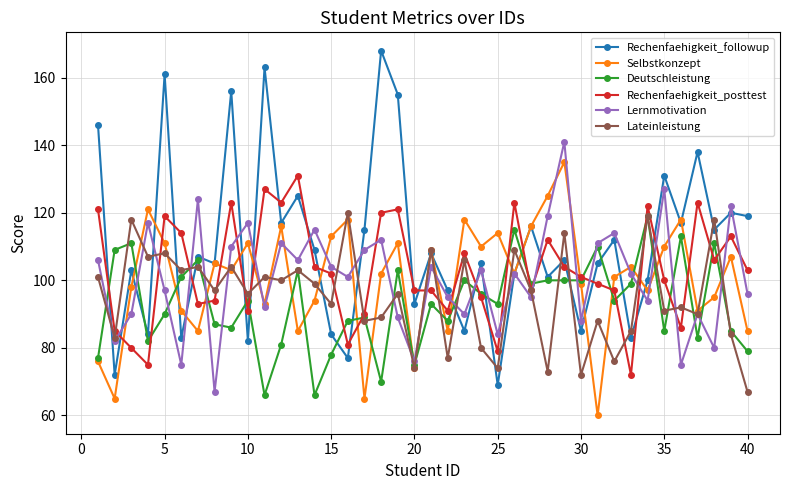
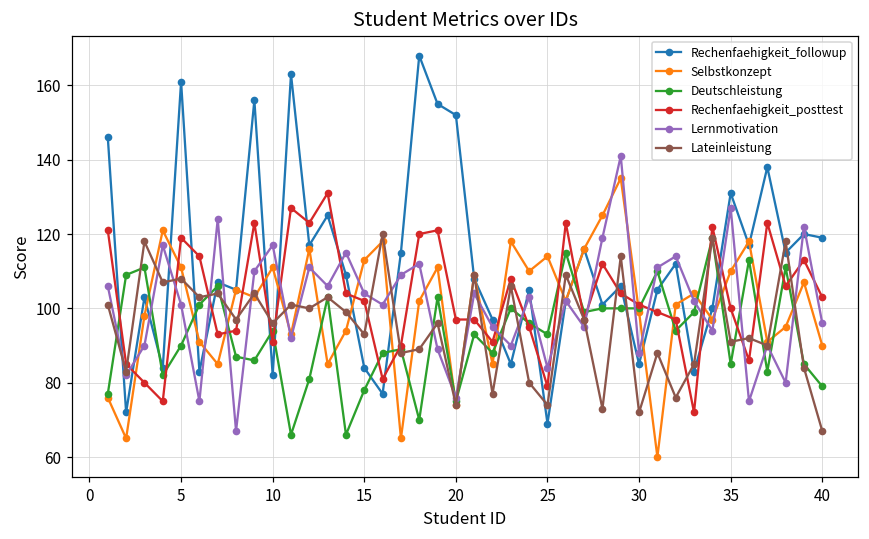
  {
    "Rechenfaehigkeit_followup": {
      "5": 161,
      "10": 82,
      "15": 84,
-     "20": 93,
+     "20": 152,
      "25": 69,
      "30": 85,
      "35": 131,
      "40": 119
    },
    "Selbstkonzept": {
      "5": 111,
      "10": 111,
      "15": 113,
      "25": 114,
      "30": 99,
      "35": 110,
-     "40": 85
+     "40": 90
    },
    "Deutschleistung": {
      "5": 90,
      "10": 94,
      "15": 78,
      "20": 75,
      "25": 93,
      "30": 100,
      "35": 85,
      "40": 79
    },
    "Rechenfaehigkeit_posttest": {
      "5": 119,
      "10": 91,
      "15": 102,
      "20": 97,
      "25": 79,
      "30": 101,
      "35": 100,
      "40": 103
    },
    "Lernmotivation": {
-     "5": 97,
+     "5": 101,
      "10": 117,
      "15": 104,
      "20": 76,
      "25": 84,
      "30": 88,
      "35": 127,
      "40": 96
    },
    "Lateinleistung": {
      "5": 108,
      "10": 96,
      "15": 93,
      "25": 74,
      "30": 72,
      "35": 91,
      "40": 67
    }
  }
